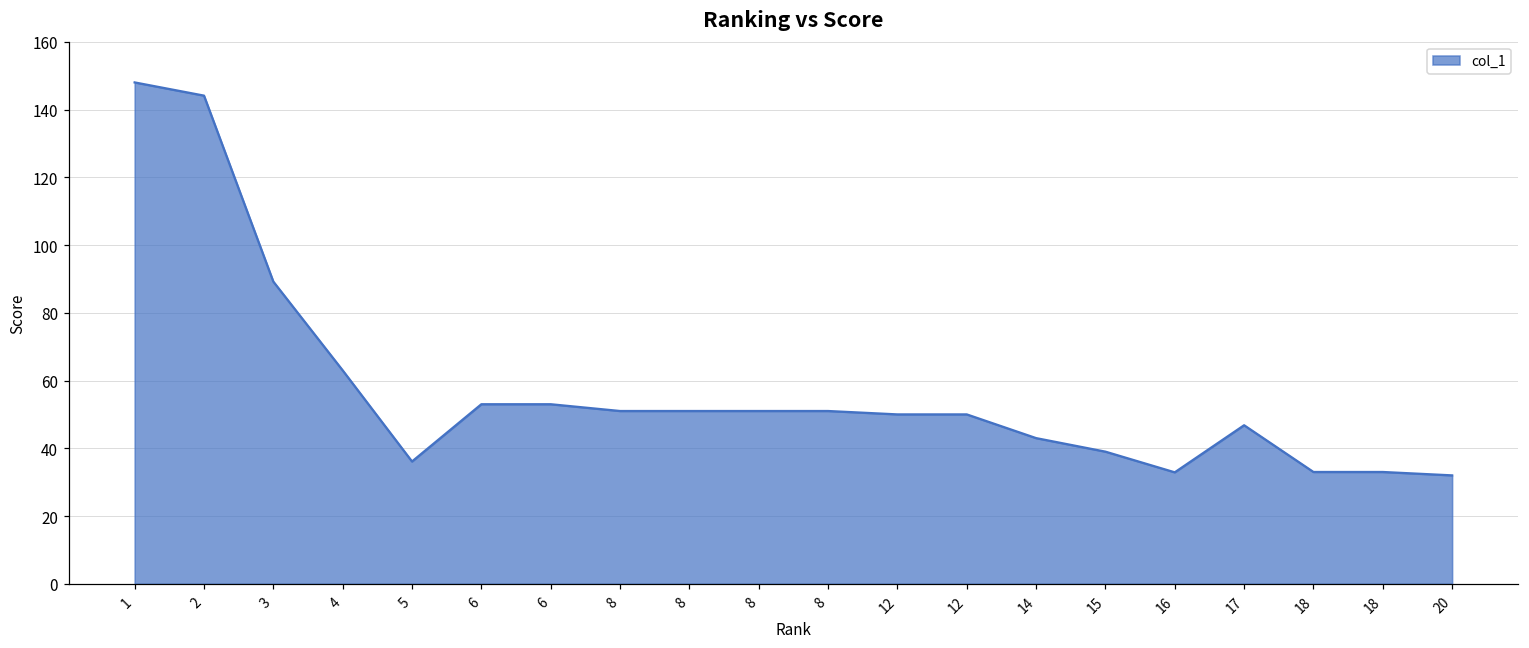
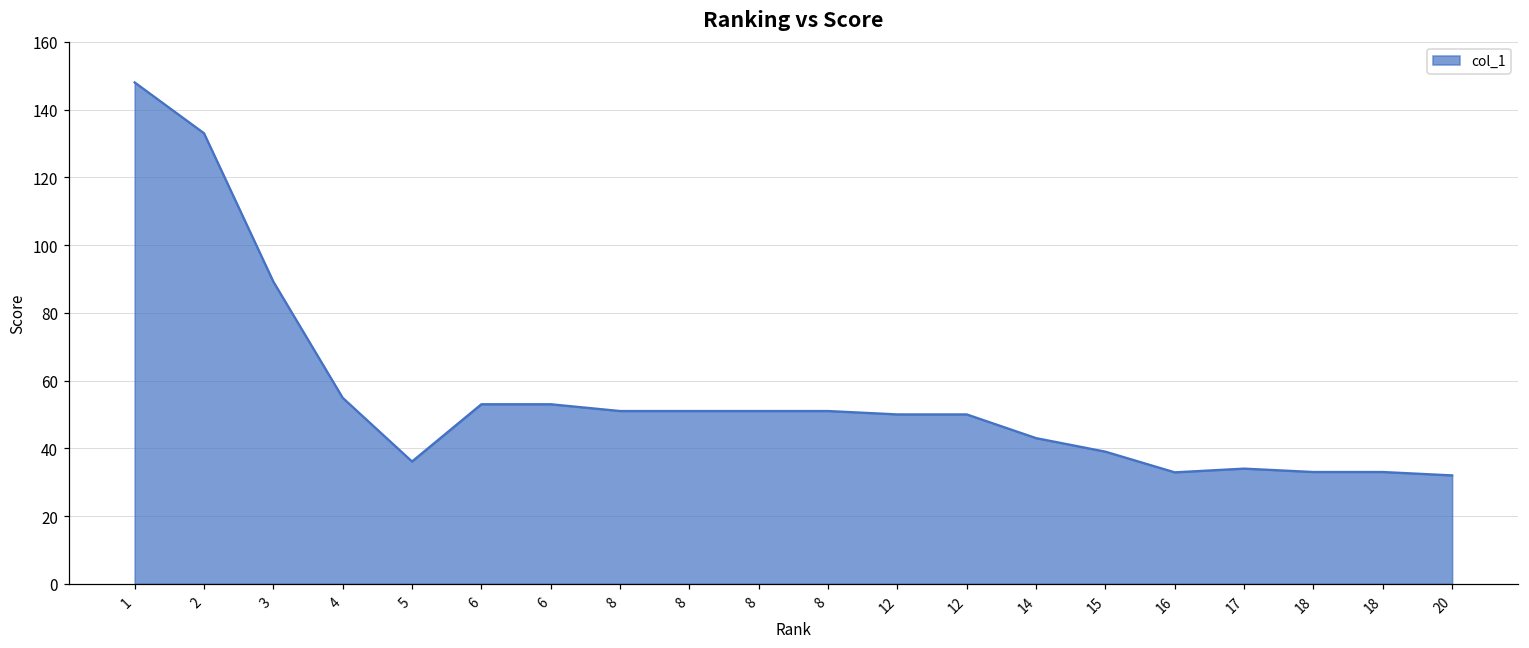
  {
    "1": 148,
-   "2": 144,
+   "2": 133,
    "3": 89,
-   "4": 63,
+   "4": 55,
    "5": 36,
    "14": 43,
    "15": 39,
    "16": 33,
-   "17": 47,
+   "17": 34,
    "20": 32
  }
